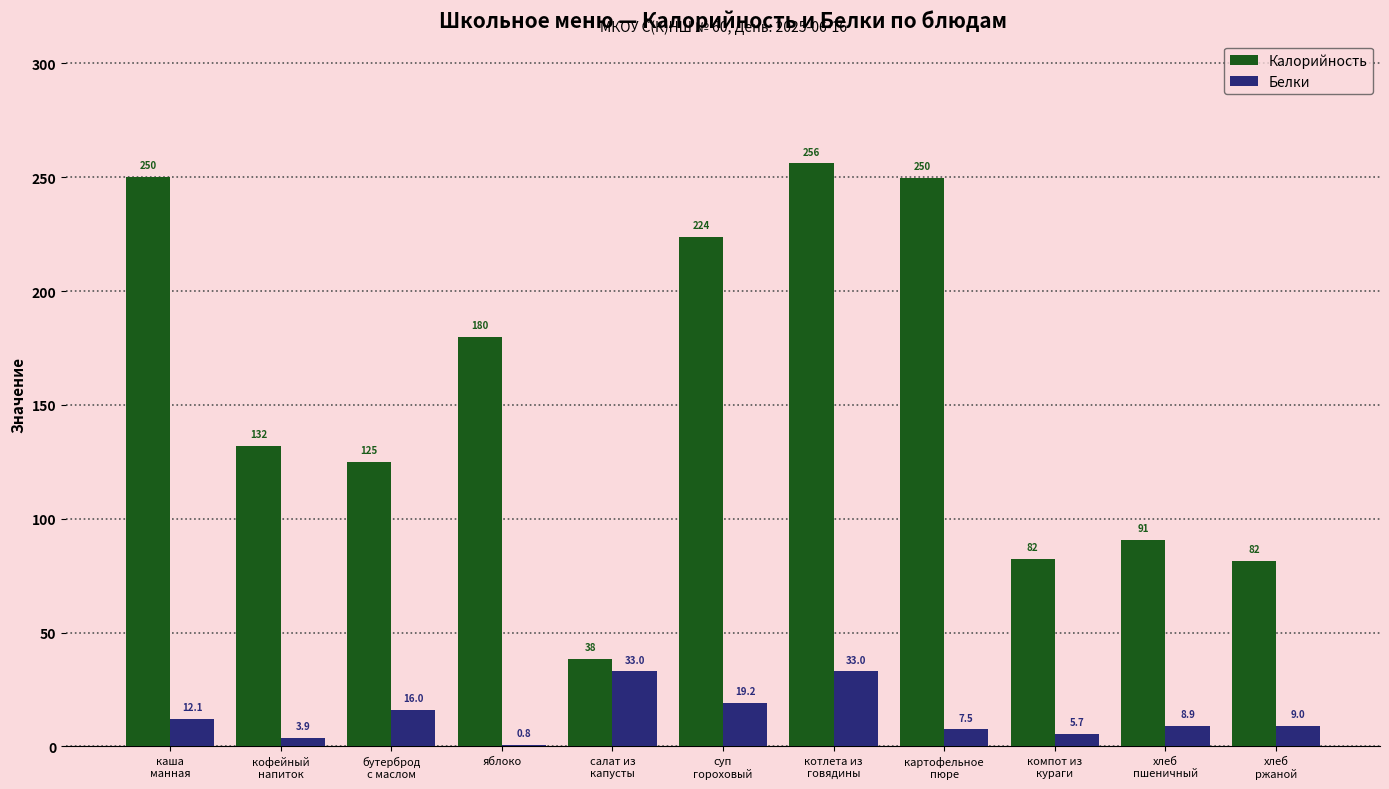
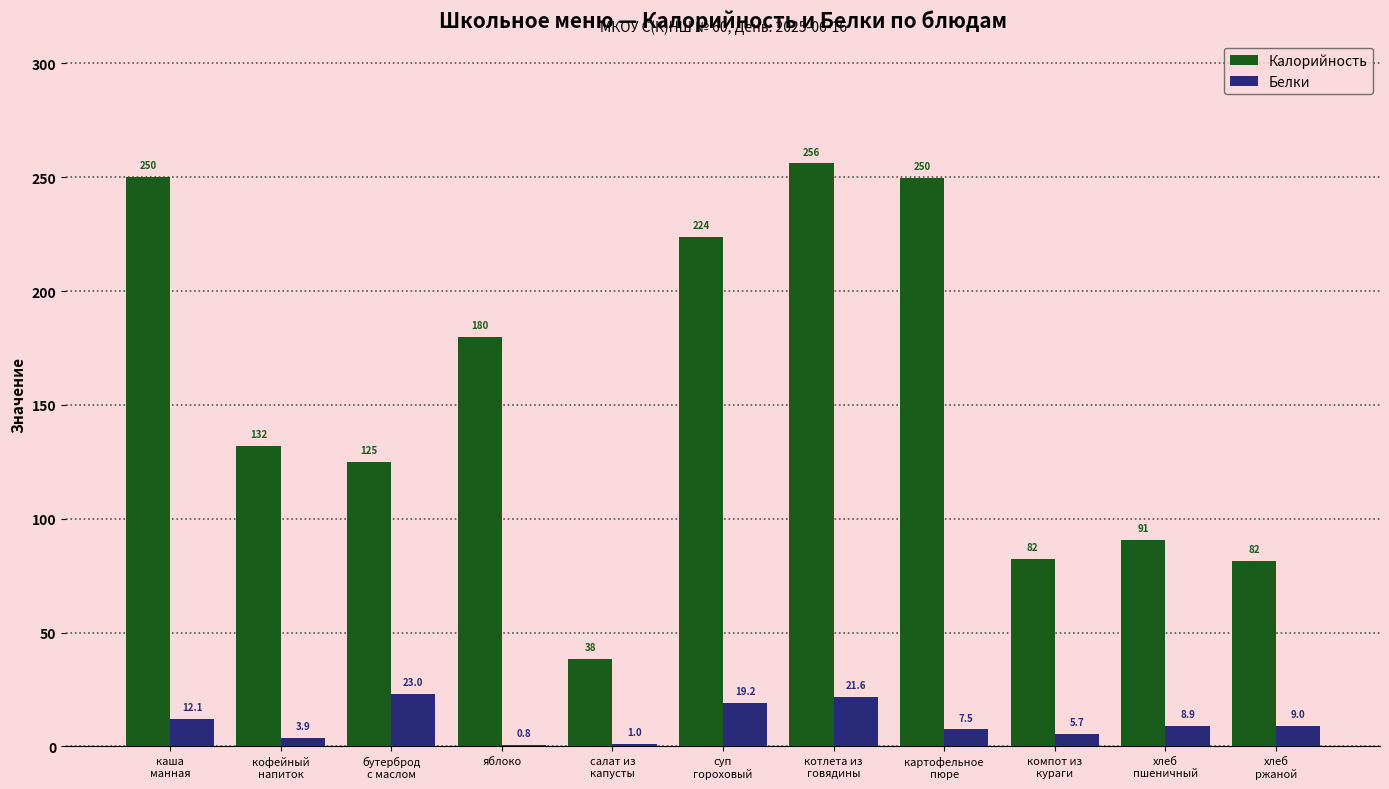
  {
    "Калорийность": {
      "каша манная": 250,
      "кофейный напиток": 132,
      "бутерброд с маслом": 125,
      "яблоко": 180,
      "салат из капусты": 38,
      "суп гороховый": 224,
      "котлета из говядины": 256,
      "картофельное пюре": 250,
      "компот из кураги": 82,
      "хлеб пшеничный": 91,
      "хлеб ржаной": 82
    },
    "Белки": {
      "каша манная": 12.1,
      "кофейный напиток": 3.9,
-     "бутерброд с маслом": 16.0,
+     "бутерброд с маслом": 23.0,
      "яблоко": 0.8,
-     "салат из капусты": 33.0,
+     "салат из капусты": 1.0,
      "суп гороховый": 19.2,
-     "котлета из говядины": 33.0,
+     "котлета из говядины": 21.6,
      "картофельное пюре": 7.5,
      "компот из кураги": 5.7,
      "хлеб пшеничный": 8.9,
      "хлеб ржаной": 9.0
    }
  }
